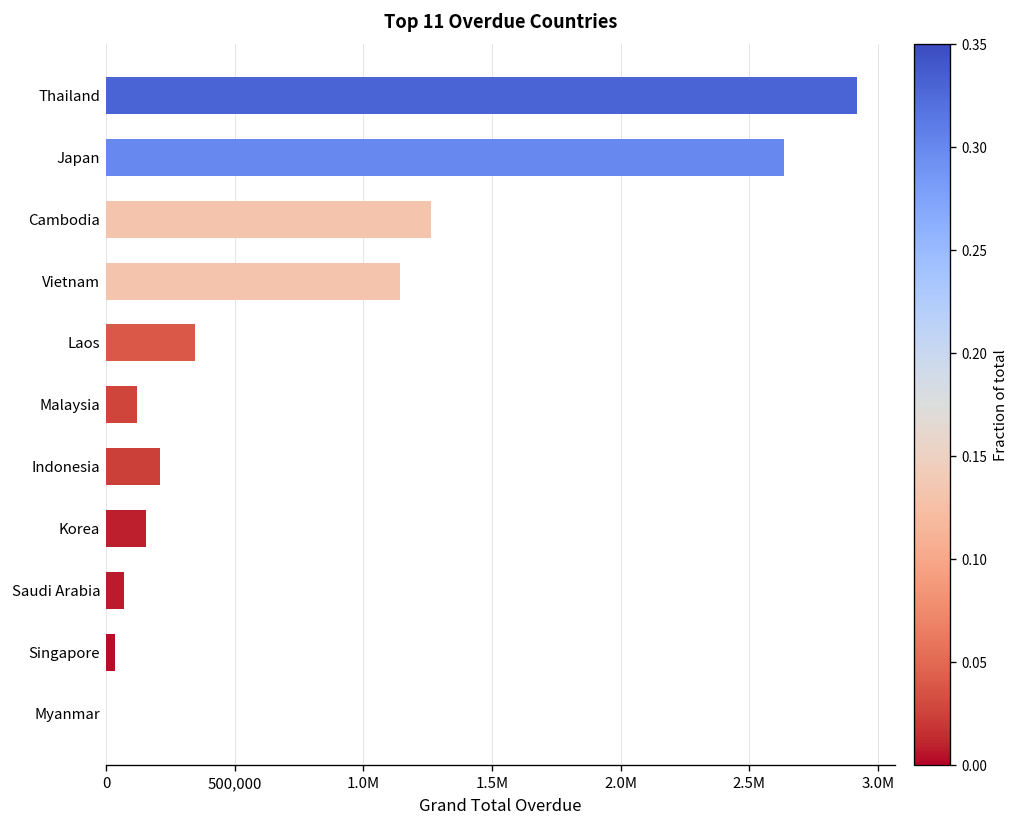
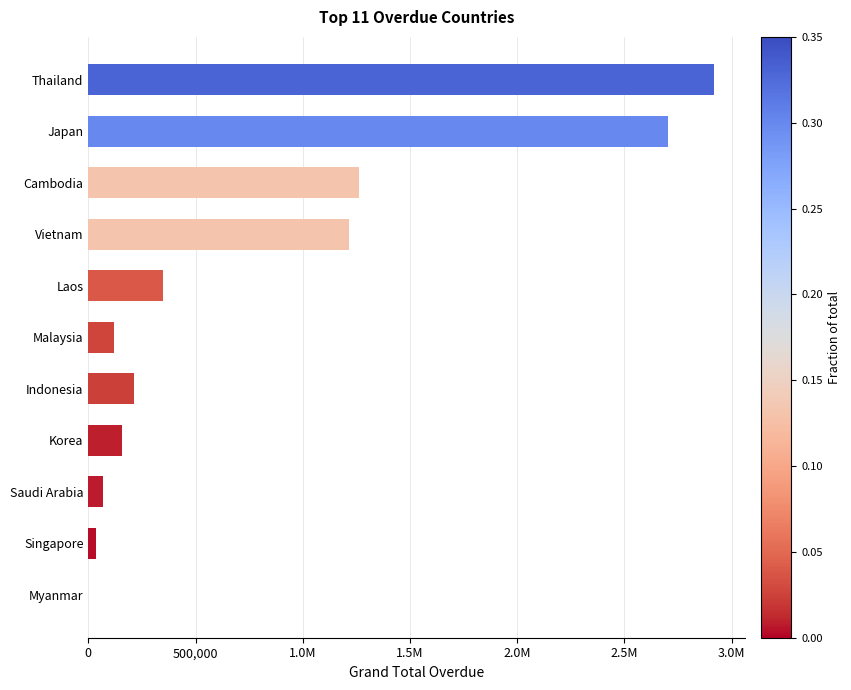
  {
    "Thailand": "2,920,000",
-   "Japan": "2,640,000",
+   "Japan": "2,700,000",
    "Cambodia": "1,260,000",
-   "Vietnam": "1,140,000",
+   "Vietnam": "1,210,000",
    "Laos": "350,000",
    "Malaysia": "120,000",
    "Indonesia": "210,000",
    "Korea": "160,000",
    "Saudi Arabia": "70,000",
    "Singapore": "30,000",
    "Myanmar": "0"
  }
